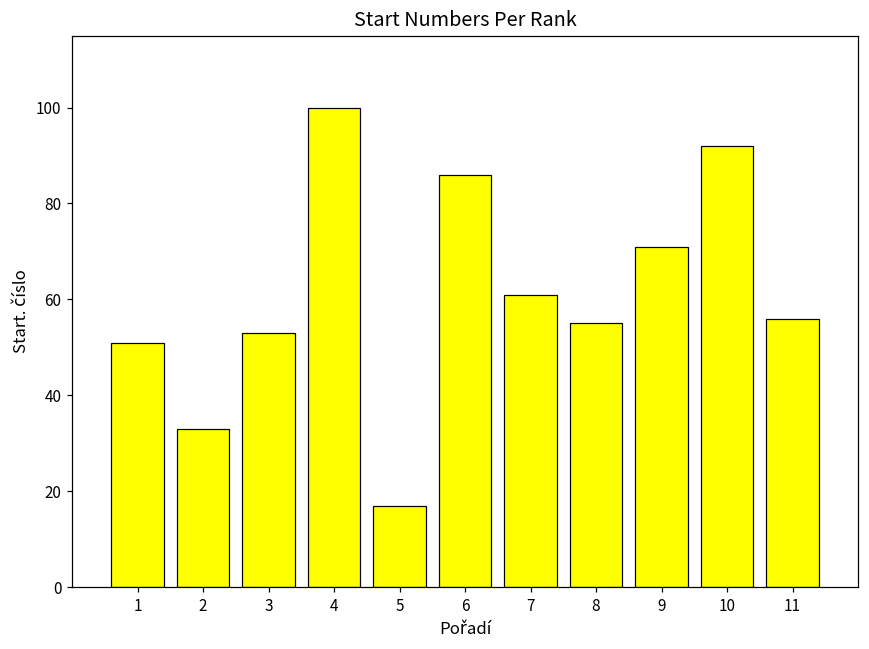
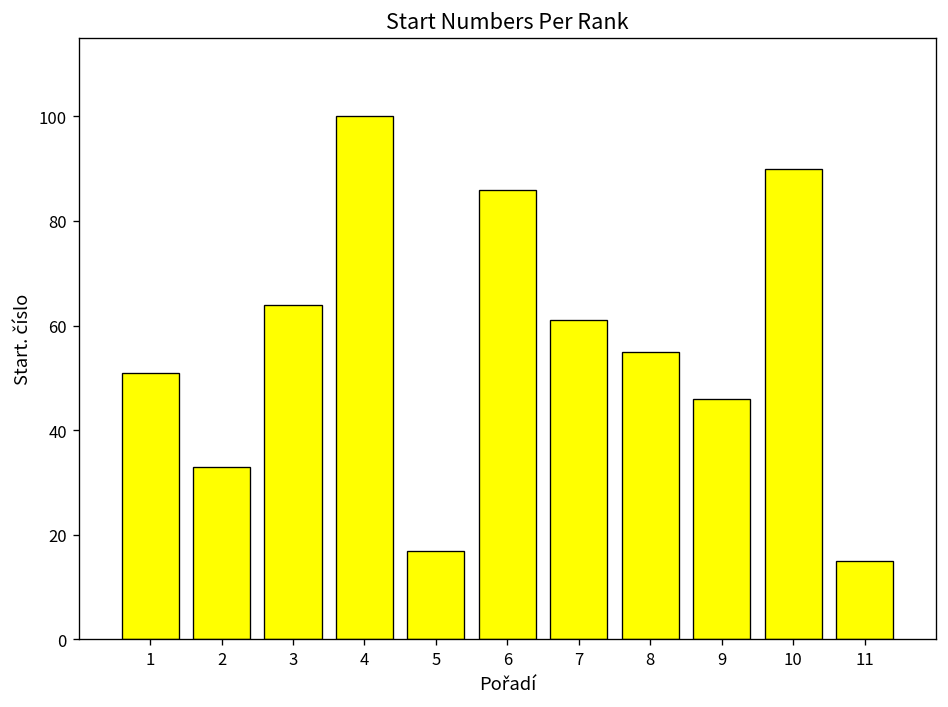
  {
    "1": 51,
    "2": 33,
-   "3": 53,
+   "3": 64,
    "4": 100,
    "5": 17,
    "6": 86,
    "7": 61,
    "8": 55,
-   "9": 71,
-   "10": 92,
-   "11": 56
+   "9": 46,
+   "10": 90,
+   "11": 15
  }
